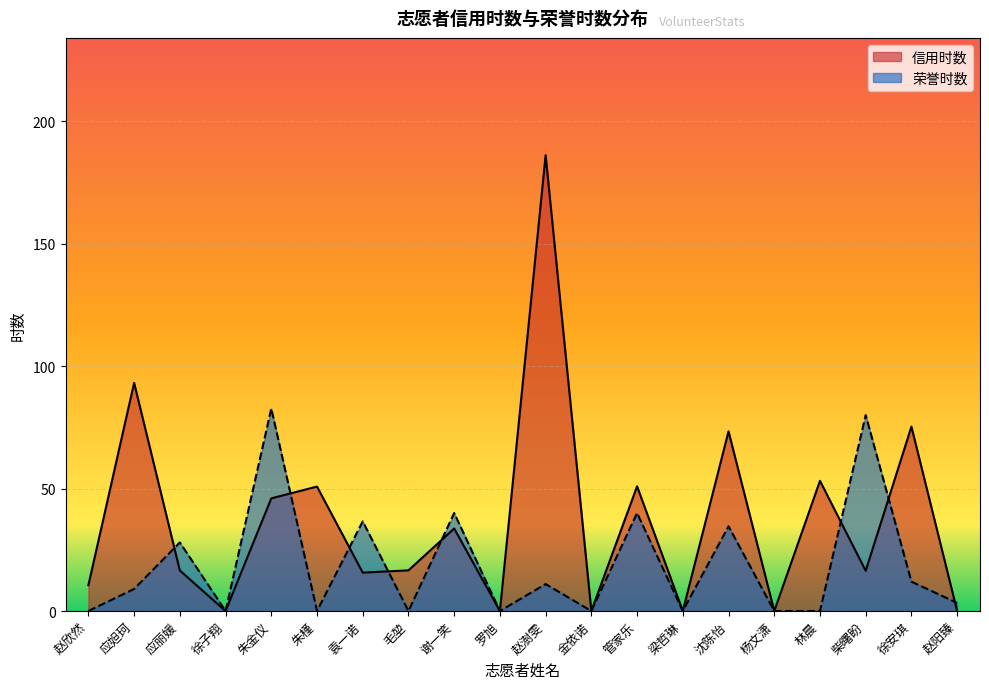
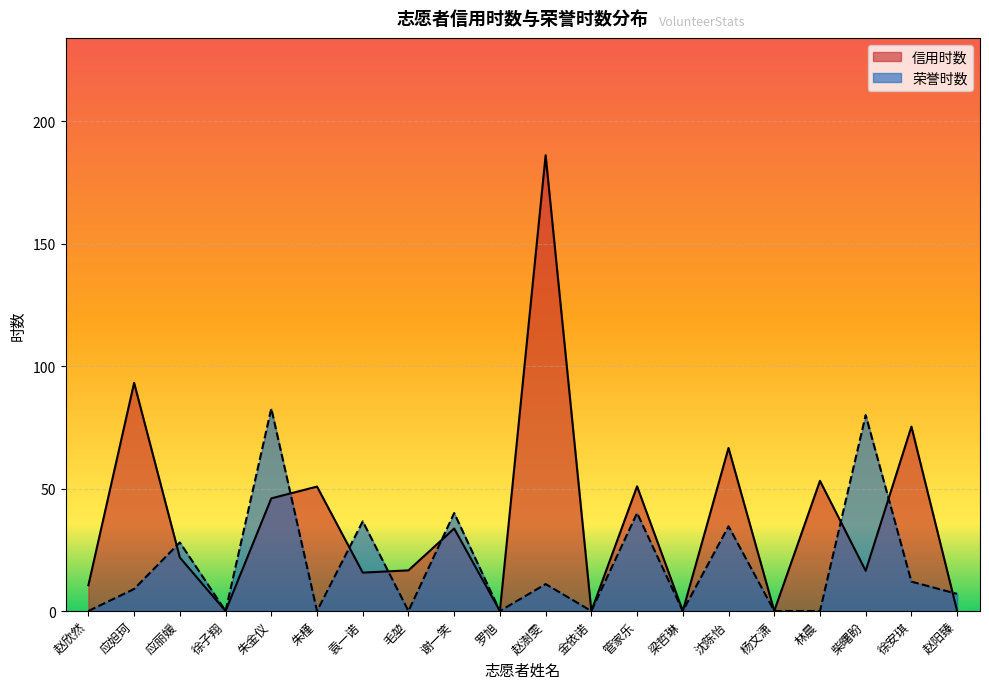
  {
    "信用时数": {
      "赵欣然": 11,
      "应妲珂": 93,
-     "应丽媛": 17,
+     "应丽媛": 22,
      "朱金仪": 46,
      "朱槿": 51,
      "袁一诺": 16,
      "毛堃": 17,
      "谢一笑": 34,
      "赵澍雯": 186,
      "管家乐": 51,
-     "沈陈怡": 73,
+     "沈陈怡": 67,
      "林晨": 53,
      "柴曙盼": 16,
      "徐安琪": 75,
      "赵阳臻": 0
    },
    "荣誉时数": {
      "赵欣然": 0,
      "应妲珂": 9,
      "应丽媛": 28,
      "朱金仪": 83,
      "朱槿": 0,
      "袁一诺": 37,
      "毛堃": 0,
      "谢一笑": 40,
      "赵澍雯": 11,
      "管家乐": 40,
      "沈陈怡": 35,
      "林晨": 0,
      "柴曙盼": 80,
      "徐安琪": 12,
-     "赵阳臻": 3
+     "赵阳臻": 7
    }
  }
